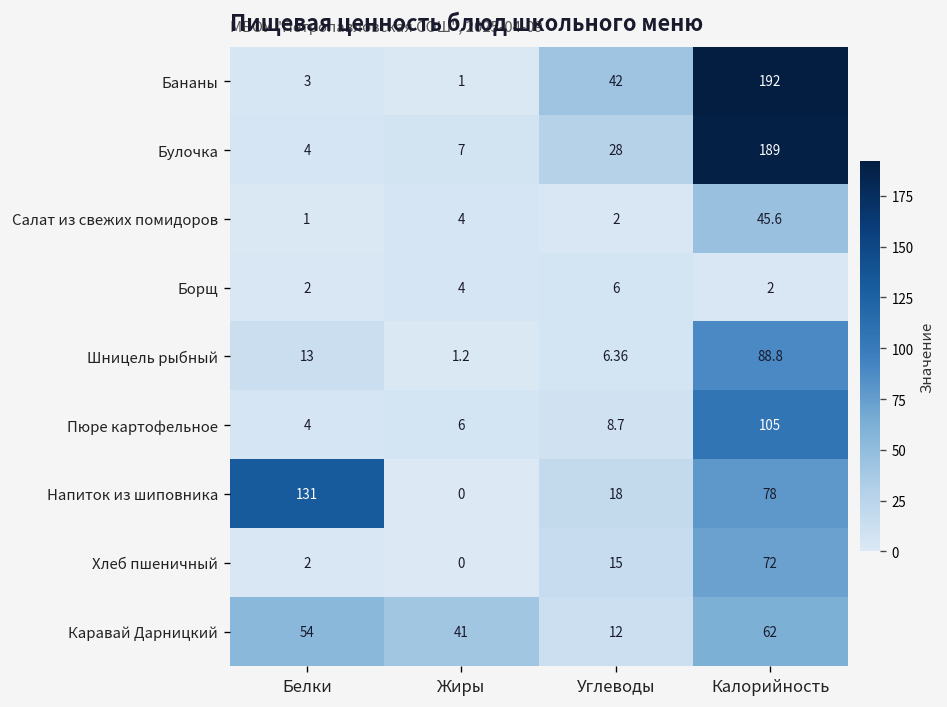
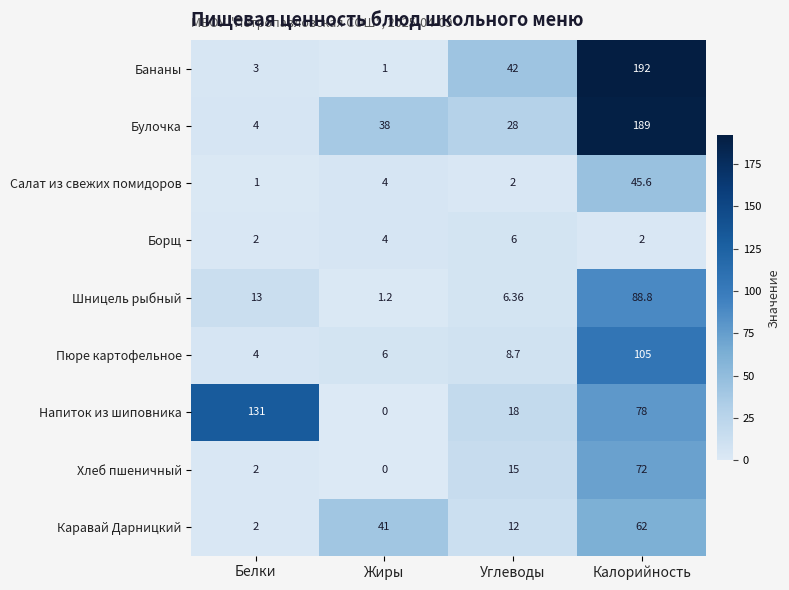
  {
    "Бананы": {
      "Белки": 3,
      "Жиры": 1,
      "Углеводы": 42,
      "Калорийность": 192
    },
    "Булочка": {
      "Белки": 4,
-     "Жиры": 7,
+     "Жиры": 38,
      "Углеводы": 28,
      "Калорийность": 189
    },
    "Салат из свежих помидоров": {
      "Белки": 1,
      "Жиры": 4,
      "Углеводы": 2,
      "Калорийность": 45.6
    },
    "Борщ": {
      "Белки": 2,
      "Жиры": 4,
      "Углеводы": 6,
      "Калорийность": 2
    },
    "Шницель рыбный": {
      "Белки": 13,
      "Жиры": 1.2,
      "Углеводы": 6.36,
      "Калорийность": 88.8
    },
    "Пюре картофельное": {
      "Белки": 4,
      "Жиры": 6,
      "Углеводы": 8.7,
      "Калорийность": 105
    },
    "Напиток из шиповника": {
      "Белки": 131,
      "Жиры": 0,
      "Углеводы": 18,
      "Калорийность": 78
    },
    "Хлеб пшеничный": {
      "Белки": 2,
      "Жиры": 0,
      "Углеводы": 15,
      "Калорийность": 72
    },
    "Каравай Дарницкий": {
-     "Белки": 54,
+     "Белки": 2,
      "Жиры": 41,
      "Углеводы": 12,
      "Калорийность": 62
    }
  }
